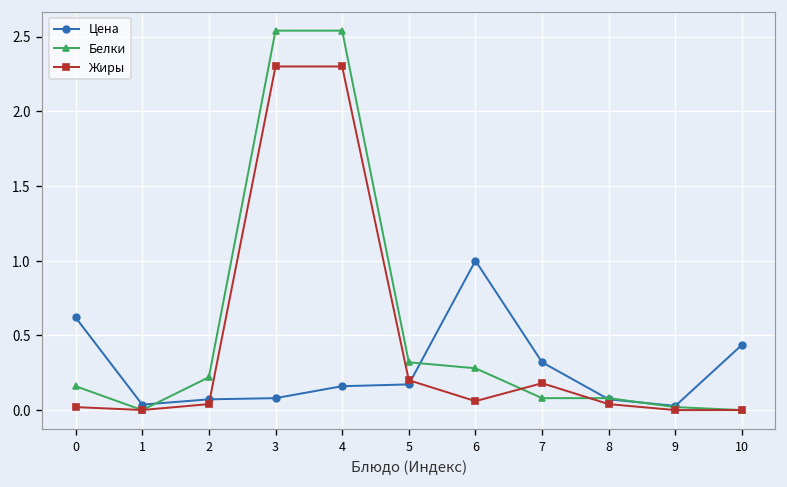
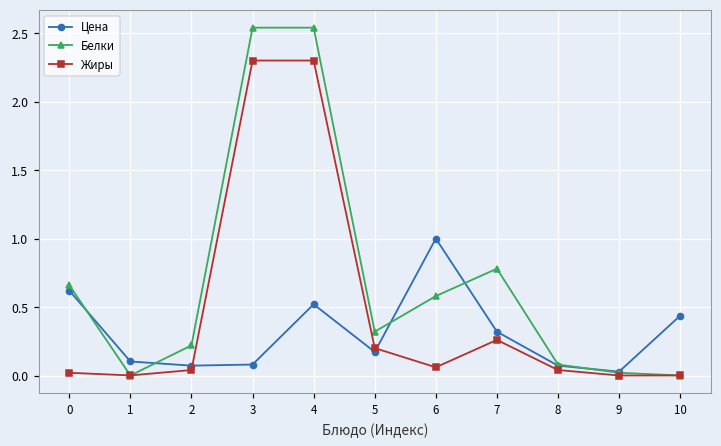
  {
    "Цена": {
      "0": 0.62,
-     "1": 0.04,
+     "1": 0.10,
      "2": 0.07,
      "3": 0.08,
-     "4": 0.16,
+     "4": 0.52,
      "5": 0.17,
      "6": 1.00,
      "7": 0.32,
      "10": 0.44
    },
    "Белки": {
-     "0": 0.16,
+     "0": 0.66,
      "2": 0.22,
      "3": 2.54,
      "4": 2.54,
      "5": 0.32,
-     "6": 0.28,
-     "7": 0.08
+     "6": 0.58,
+     "7": 0.78
    },
    "Жиры": {
      "0": 0.02,
      "2": 0.04,
      "3": 2.30,
      "4": 2.30,
      "5": 0.20,
      "6": 0.06,
-     "7": 0.18,
+     "7": 0.26,
      "8": 0.04
    }
  }
